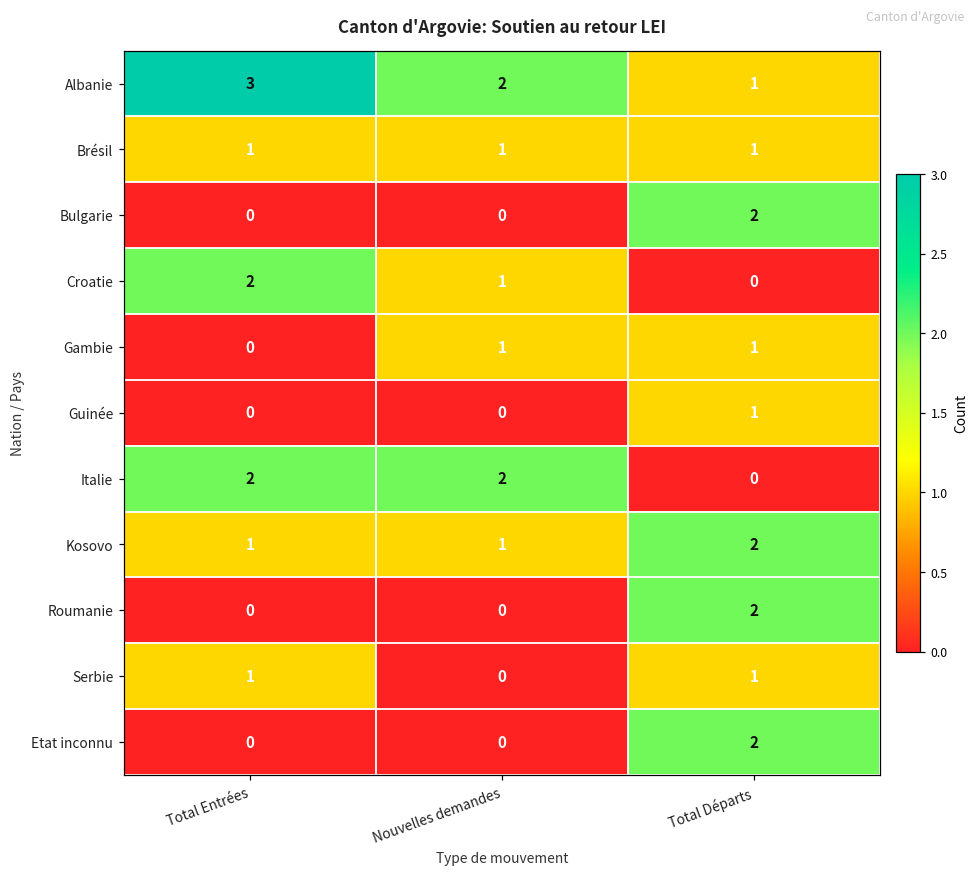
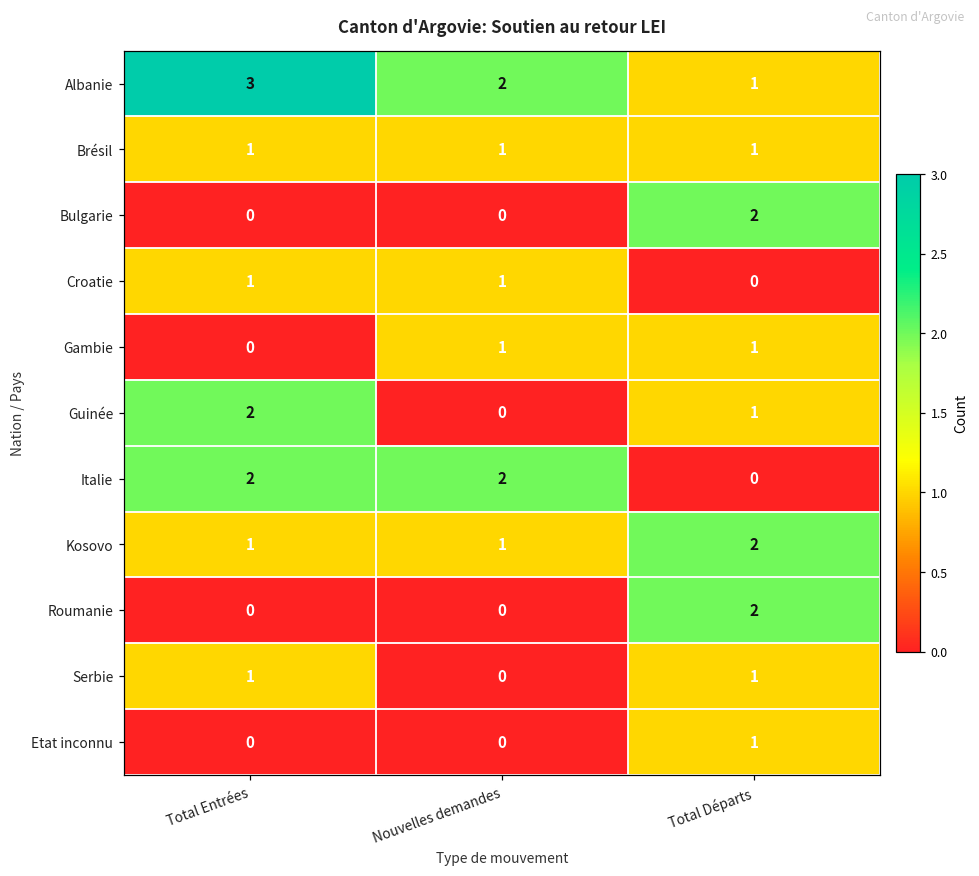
  {
    "Albanie": {
      "Total Entrées": 3,
      "Nouvelles demandes": 2,
      "Total Départs": 1
    },
    "Brésil": {
      "Total Entrées": 1,
      "Nouvelles demandes": 1,
      "Total Départs": 1
    },
    "Bulgarie": {
      "Total Entrées": 0,
      "Nouvelles demandes": 0,
      "Total Départs": 2
    },
    "Croatie": {
-     "Total Entrées": 2,
+     "Total Entrées": 1,
      "Nouvelles demandes": 1,
      "Total Départs": 0
    },
    "Gambie": {
      "Total Entrées": 0,
      "Nouvelles demandes": 1,
      "Total Départs": 1
    },
    "Guinée": {
-     "Total Entrées": 0,
+     "Total Entrées": 2,
      "Nouvelles demandes": 0,
      "Total Départs": 1
    },
    "Italie": {
      "Total Entrées": 2,
      "Nouvelles demandes": 2,
      "Total Départs": 0
    },
    "Kosovo": {
      "Total Entrées": 1,
      "Nouvelles demandes": 1,
      "Total Départs": 2
    },
    "Roumanie": {
      "Total Entrées": 0,
      "Nouvelles demandes": 0,
      "Total Départs": 2
    },
    "Serbie": {
      "Total Entrées": 1,
      "Nouvelles demandes": 0,
      "Total Départs": 1
    },
    "Etat inconnu": {
      "Total Entrées": 0,
      "Nouvelles demandes": 0,
-     "Total Départs": 2
+     "Total Départs": 1
    }
  }
